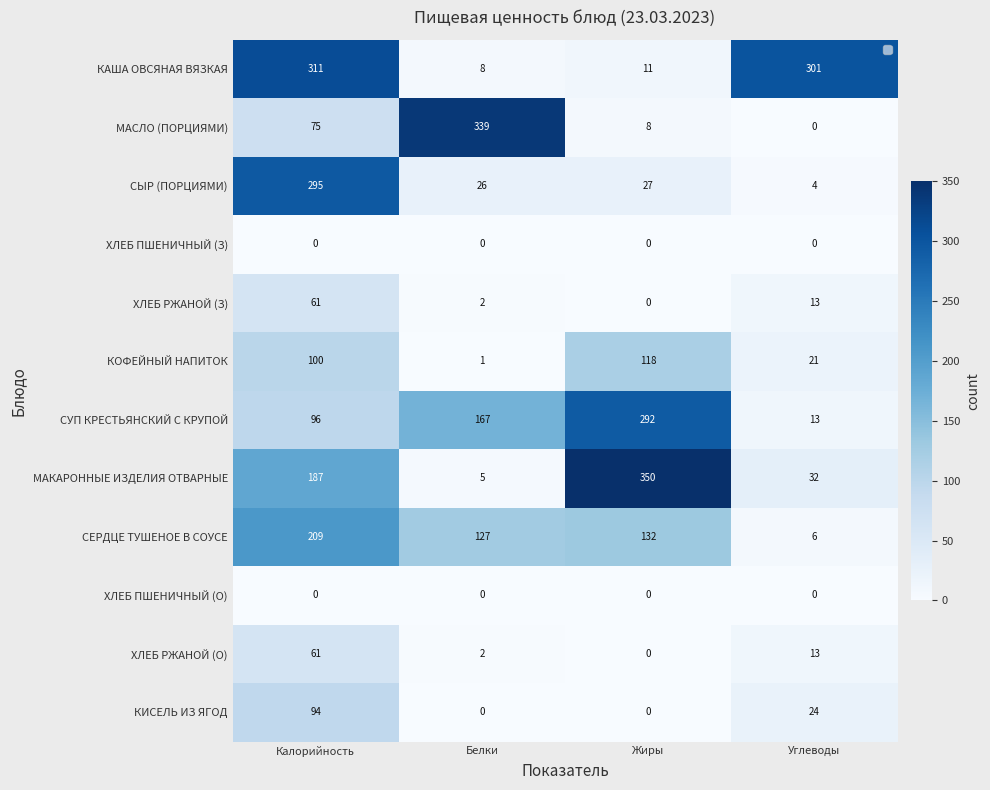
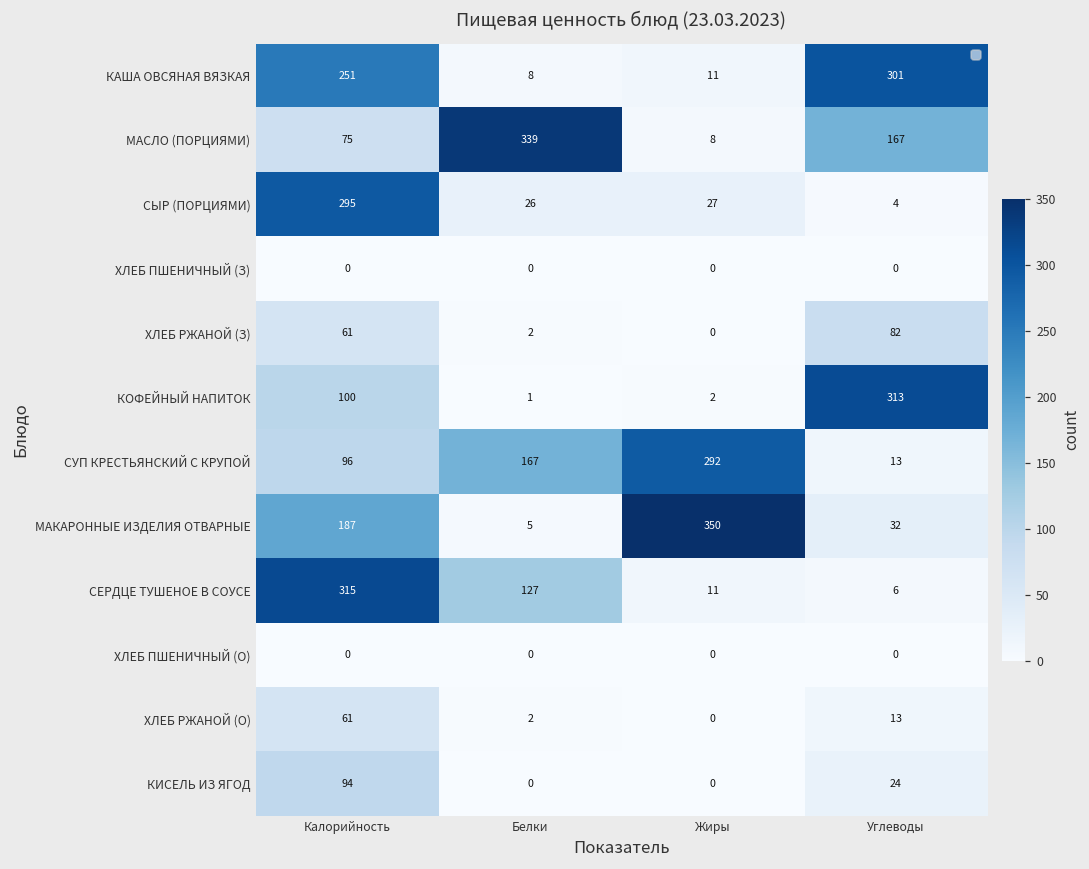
  {
    "КАША ОВСЯНАЯ ВЯЗКАЯ": {
-     "Калорийность": 311,
+     "Калорийность": 251,
      "Белки": 8,
      "Жиры": 11,
      "Углеводы": 301
    },
    "МАСЛО (ПОРЦИЯМИ)": {
      "Калорийность": 75,
      "Белки": 339,
      "Жиры": 8,
-     "Углеводы": 0
+     "Углеводы": 167
    },
    "СЫР (ПОРЦИЯМИ)": {
      "Калорийность": 295,
      "Белки": 26,
      "Жиры": 27,
      "Углеводы": 4
    },
    "ХЛЕБ ПШЕНИЧНЫЙ (З)": {
      "Калорийность": 0,
      "Белки": 0,
      "Жиры": 0,
      "Углеводы": 0
    },
    "ХЛЕБ РЖАНОЙ (З)": {
      "Калорийность": 61,
      "Белки": 2,
      "Жиры": 0,
-     "Углеводы": 13
+     "Углеводы": 82
    },
    "КОФЕЙНЫЙ НАПИТОК": {
      "Калорийность": 100,
      "Белки": 1,
-     "Жиры": 118,
-     "Углеводы": 21
+     "Жиры": 2,
+     "Углеводы": 313
    },
    "СУП КРЕСТЬЯНСКИЙ С КРУПОЙ": {
      "Калорийность": 96,
      "Белки": 167,
      "Жиры": 292,
      "Углеводы": 13
    },
    "МАКАРОННЫЕ ИЗДЕЛИЯ ОТВАРНЫЕ": {
      "Калорийность": 187,
      "Белки": 5,
      "Жиры": 350,
      "Углеводы": 32
    },
    "СЕРДЦЕ ТУШЕНОЕ В СОУСЕ": {
-     "Калорийность": 209,
+     "Калорийность": 315,
      "Белки": 127,
-     "Жиры": 132,
+     "Жиры": 11,
      "Углеводы": 6
    },
    "ХЛЕБ ПШЕНИЧНЫЙ (О)": {
      "Калорийность": 0,
      "Белки": 0,
      "Жиры": 0,
      "Углеводы": 0
    },
    "ХЛЕБ РЖАНОЙ (О)": {
      "Калорийность": 61,
      "Белки": 2,
      "Жиры": 0,
      "Углеводы": 13
    },
    "КИСЕЛЬ ИЗ ЯГОД": {
      "Калорийность": 94,
      "Белки": 0,
      "Жиры": 0,
      "Углеводы": 24
    }
  }
